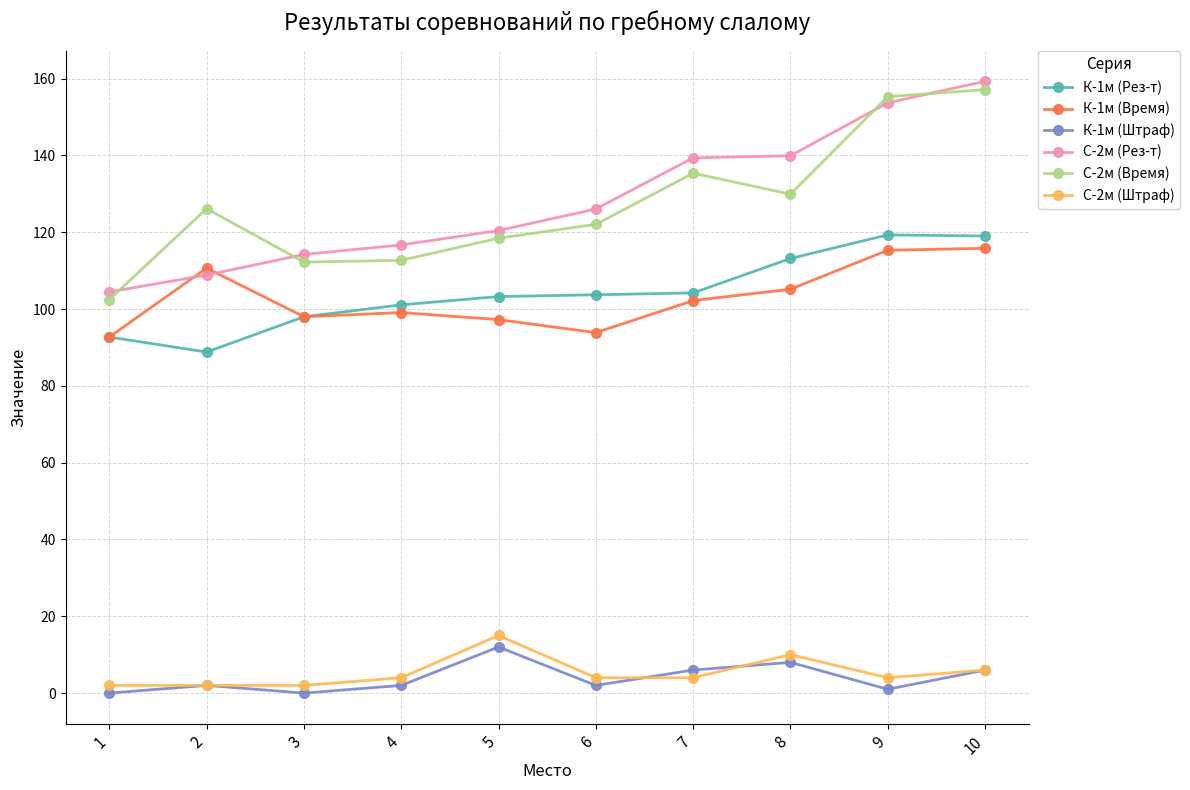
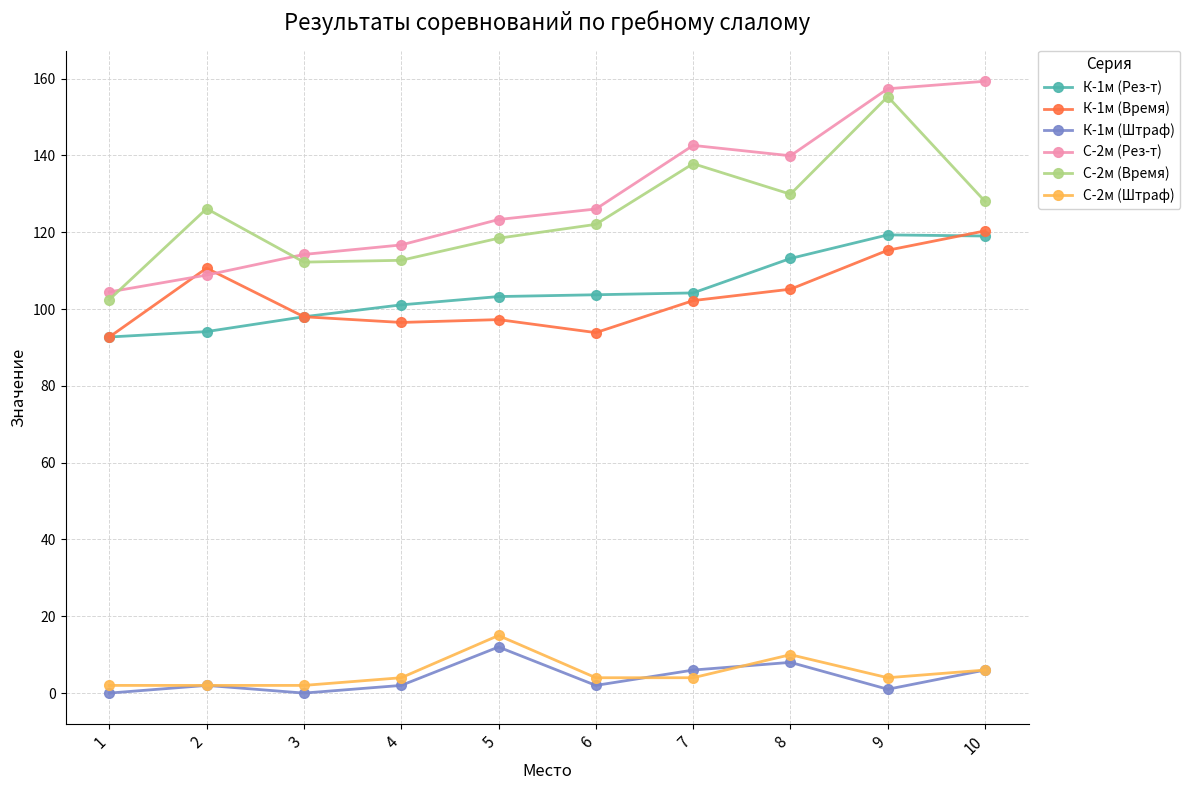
  {
    "К-1м (Рез-т)": {
-     "2": 89,
+     "2": 94,
      "4": 101,
      "5": 103,
      "6": 104,
      "7": 104,
      "8": 113,
      "9": 119,
      "10": 119
    },
    "К-1м (Время)": {
      "2": 111,
-     "4": 99,
+     "4": 97,
      "5": 97,
      "6": 94,
      "7": 102,
      "8": 105,
      "9": 115,
-     "10": 116
+     "10": 120
    },
    "К-1м (Штраф)": {
      "1": 0,
      "3": 0,
      "4": 2,
      "5": 12,
      "6": 2,
      "7": 6,
      "8": 8,
      "9": 1
    },
    "С-2м (Рез-т)": {
      "1": 104,
      "2": 109,
      "3": 114,
      "4": 117,
-     "5": 120,
+     "5": 123,
      "6": 126,
-     "7": 139,
+     "7": 143,
      "8": 140,
-     "9": 154,
+     "9": 157,
      "10": 159
    },
    "С-2м (Время)": {
      "1": 102,
      "2": 126,
      "3": 112,
      "4": 113,
      "5": 118,
      "6": 122,
-     "7": 135,
+     "7": 138,
      "8": 130,
      "9": 155,
-     "10": 157
+     "10": 128
    },
    "С-2м (Штраф)": {
      "1": 2,
      "3": 2,
      "4": 4,
      "5": 15,
      "6": 4,
      "7": 4,
      "8": 10,
      "9": 4
    }
  }
